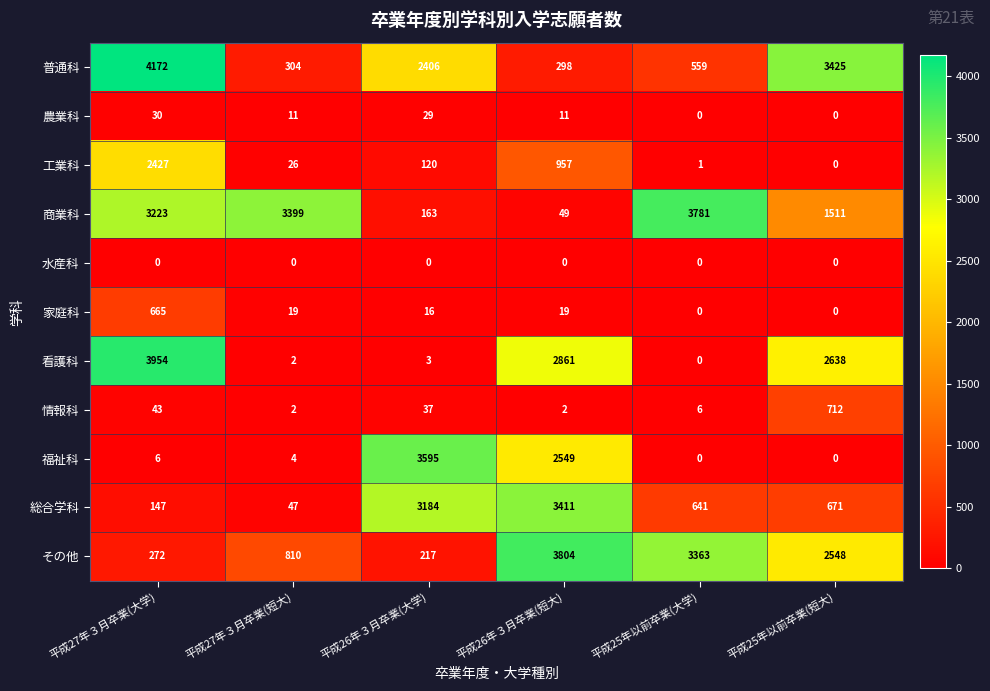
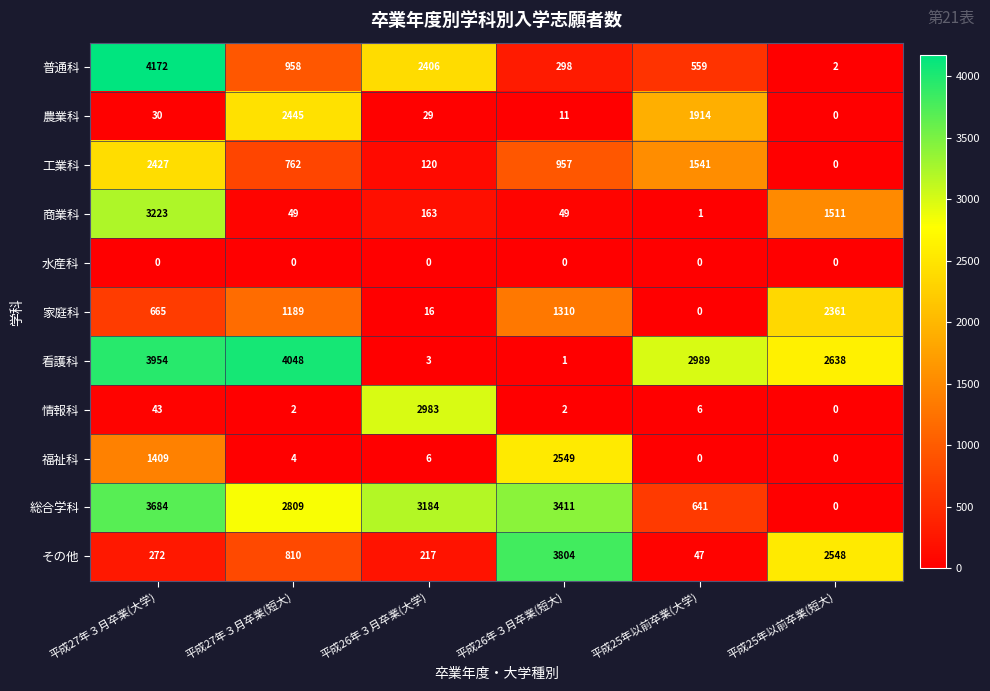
  {
    "普通科": {
      "平成27年３月卒業(大学)": 4172,
-     "平成27年３月卒業(短大)": 304,
+     "平成27年３月卒業(短大)": 958,
      "平成26年３月卒業(大学)": 2406,
      "平成26年３月卒業(短大)": 298,
      "平成25年以前卒業(大学)": 559,
-     "平成25年以前卒業(短大)": 3425
+     "平成25年以前卒業(短大)": 2
    },
    "農業科": {
      "平成27年３月卒業(大学)": 30,
-     "平成27年３月卒業(短大)": 11,
+     "平成27年３月卒業(短大)": 2445,
      "平成26年３月卒業(大学)": 29,
      "平成26年３月卒業(短大)": 11,
-     "平成25年以前卒業(大学)": 0,
+     "平成25年以前卒業(大学)": 1914,
      "平成25年以前卒業(短大)": 0
    },
    "工業科": {
      "平成27年３月卒業(大学)": 2427,
-     "平成27年３月卒業(短大)": 26,
+     "平成27年３月卒業(短大)": 762,
      "平成26年３月卒業(大学)": 120,
      "平成26年３月卒業(短大)": 957,
-     "平成25年以前卒業(大学)": 1,
+     "平成25年以前卒業(大学)": 1541,
      "平成25年以前卒業(短大)": 0
    },
    "商業科": {
      "平成27年３月卒業(大学)": 3223,
-     "平成27年３月卒業(短大)": 3399,
+     "平成27年３月卒業(短大)": 49,
      "平成26年３月卒業(大学)": 163,
      "平成26年３月卒業(短大)": 49,
-     "平成25年以前卒業(大学)": 3781,
+     "平成25年以前卒業(大学)": 1,
      "平成25年以前卒業(短大)": 1511
    },
    "水産科": {
      "平成27年３月卒業(大学)": 0,
      "平成27年３月卒業(短大)": 0,
      "平成26年３月卒業(大学)": 0,
      "平成26年３月卒業(短大)": 0,
      "平成25年以前卒業(大学)": 0,
      "平成25年以前卒業(短大)": 0
    },
    "家庭科": {
      "平成27年３月卒業(大学)": 665,
-     "平成27年３月卒業(短大)": 19,
+     "平成27年３月卒業(短大)": 1189,
      "平成26年３月卒業(大学)": 16,
-     "平成26年３月卒業(短大)": 19,
+     "平成26年３月卒業(短大)": 1310,
      "平成25年以前卒業(大学)": 0,
-     "平成25年以前卒業(短大)": 0
+     "平成25年以前卒業(短大)": 2361
    },
    "看護科": {
      "平成27年３月卒業(大学)": 3954,
-     "平成27年３月卒業(短大)": 2,
+     "平成27年３月卒業(短大)": 4048,
      "平成26年３月卒業(大学)": 3,
-     "平成26年３月卒業(短大)": 2861,
-     "平成25年以前卒業(大学)": 0,
+     "平成26年３月卒業(短大)": 1,
+     "平成25年以前卒業(大学)": 2989,
      "平成25年以前卒業(短大)": 2638
    },
    "情報科": {
      "平成27年３月卒業(大学)": 43,
      "平成27年３月卒業(短大)": 2,
-     "平成26年３月卒業(大学)": 37,
+     "平成26年３月卒業(大学)": 2983,
      "平成26年３月卒業(短大)": 2,
      "平成25年以前卒業(大学)": 6,
-     "平成25年以前卒業(短大)": 712
+     "平成25年以前卒業(短大)": 0
    },
    "福祉科": {
-     "平成27年３月卒業(大学)": 6,
+     "平成27年３月卒業(大学)": 1409,
      "平成27年３月卒業(短大)": 4,
-     "平成26年３月卒業(大学)": 3595,
+     "平成26年３月卒業(大学)": 6,
      "平成26年３月卒業(短大)": 2549,
      "平成25年以前卒業(大学)": 0,
      "平成25年以前卒業(短大)": 0
    },
    "総合学科": {
-     "平成27年３月卒業(大学)": 147,
-     "平成27年３月卒業(短大)": 47,
+     "平成27年３月卒業(大学)": 3684,
+     "平成27年３月卒業(短大)": 2809,
      "平成26年３月卒業(大学)": 3184,
      "平成26年３月卒業(短大)": 3411,
      "平成25年以前卒業(大学)": 641,
-     "平成25年以前卒業(短大)": 671
+     "平成25年以前卒業(短大)": 0
    },
    "その他": {
      "平成27年３月卒業(大学)": 272,
      "平成27年３月卒業(短大)": 810,
      "平成26年３月卒業(大学)": 217,
      "平成26年３月卒業(短大)": 3804,
-     "平成25年以前卒業(大学)": 3363,
+     "平成25年以前卒業(大学)": 47,
      "平成25年以前卒業(短大)": 2548
    }
  }
